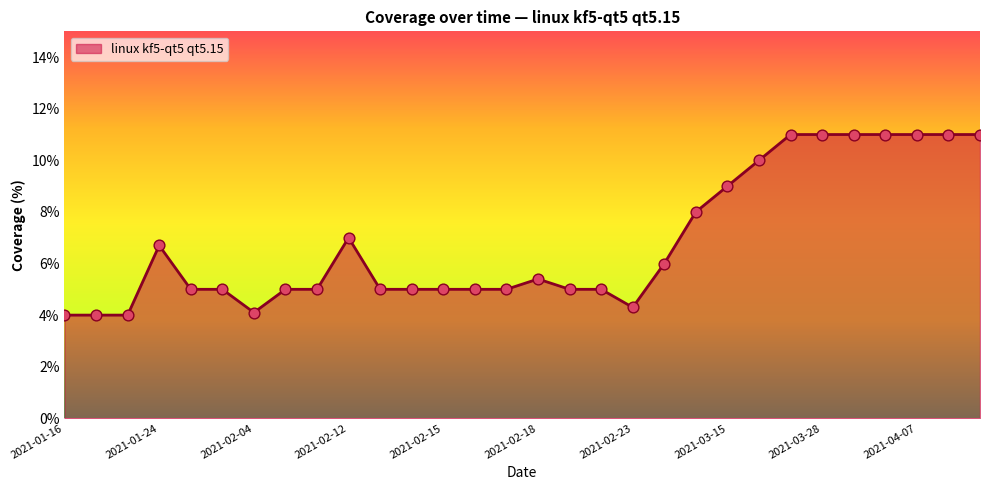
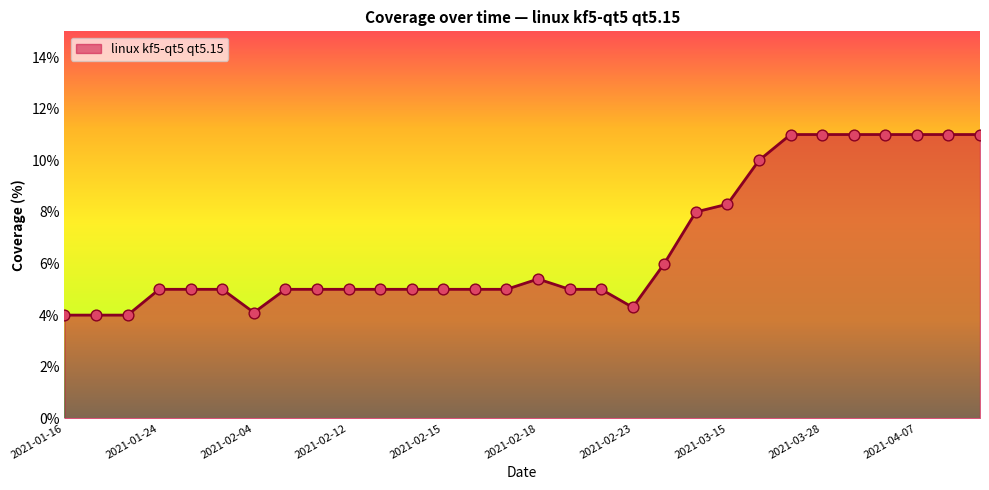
  {
    "2021-01-16": "4.0%",
-   "2021-01-24": "6.7%",
+   "2021-01-24": "5.0%",
    "2021-02-04": "4.1%",
-   "2021-02-12": "7%",
+   "2021-02-12": "5%",
    "2021-02-15": "5.0%",
    "2021-02-18": "5.4%",
    "2021-02-23": "4.3%",
-   "2021-03-15": "9.0%",
+   "2021-03-15": "8.3%",
    "2021-03-28": "11.0%",
    "2021-04-07": "11.0%"
  }
